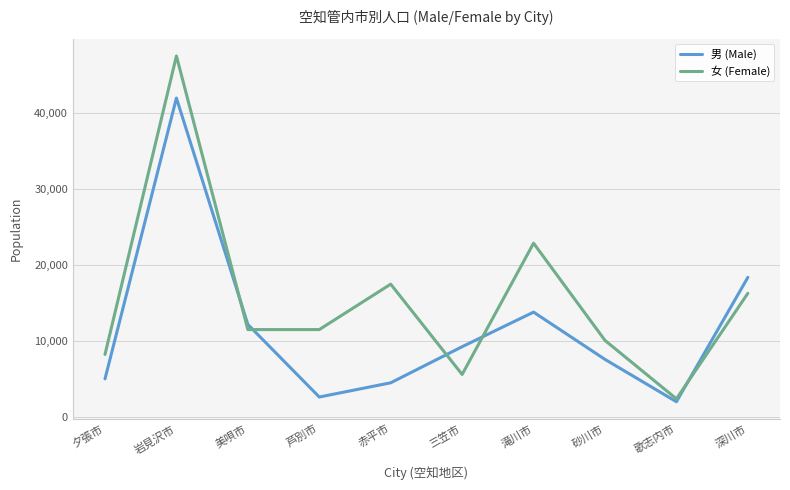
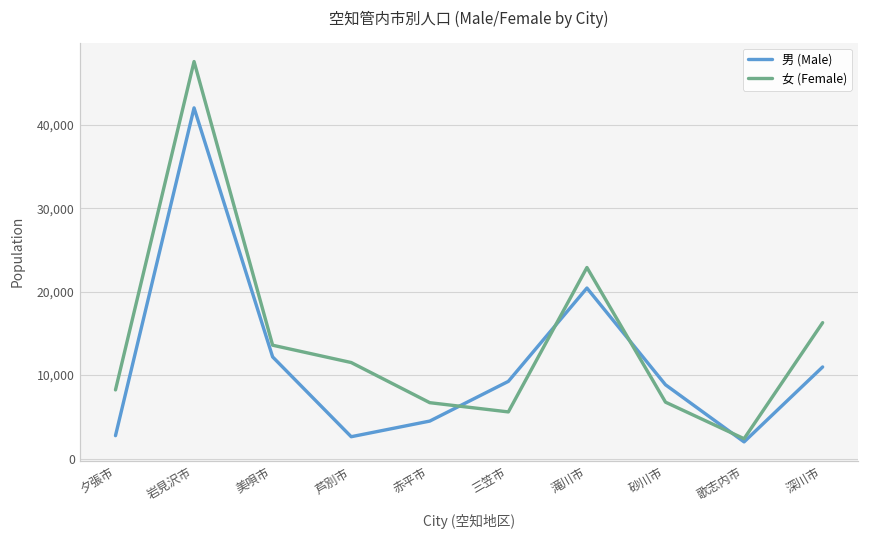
  {
    "男 (Male)": {
-     "夕張市": "5,000",
+     "夕張市": "3,000",
      "岩見沢市": "42,000",
      "美唄市": "12,000",
      "芦別市": "3,000",
      "赤平市": "4,000",
      "三笠市": "9,000",
-     "滝川市": "14,000",
-     "砂川市": "8,000",
+     "滝川市": "20,000",
+     "砂川市": "9,000",
      "歌志内市": "2,000",
-     "深川市": "18,000"
+     "深川市": "11,000"
    },
    "女 (Female)": {
      "夕張市": "8,000",
      "岩見沢市": "48,000",
-     "美唄市": "12,000",
+     "美唄市": "14,000",
      "芦別市": "12,000",
-     "赤平市": "17,000",
+     "赤平市": "7,000",
      "三笠市": "6,000",
      "滝川市": "23,000",
-     "砂川市": "10,000",
+     "砂川市": "7,000",
      "歌志内市": "2,000",
      "深川市": "16,000"
    }
  }
